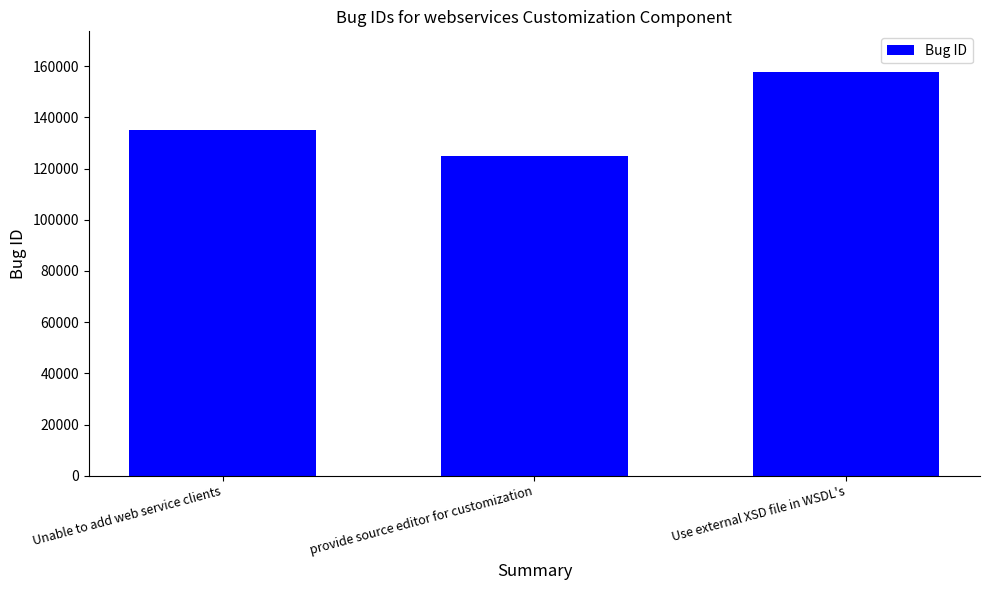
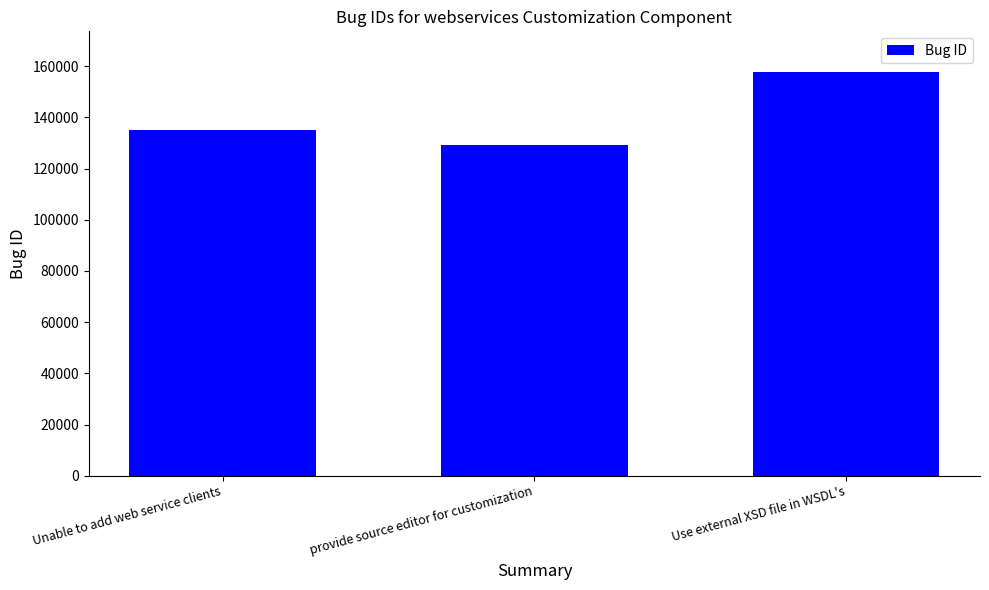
  {
    "Unable to add web service clients": 135000,
-   "provide source editor for customization": 125000,
+   "provide source editor for customization": 129000,
    "Use external XSD file in WSDL's": 158000
  }
